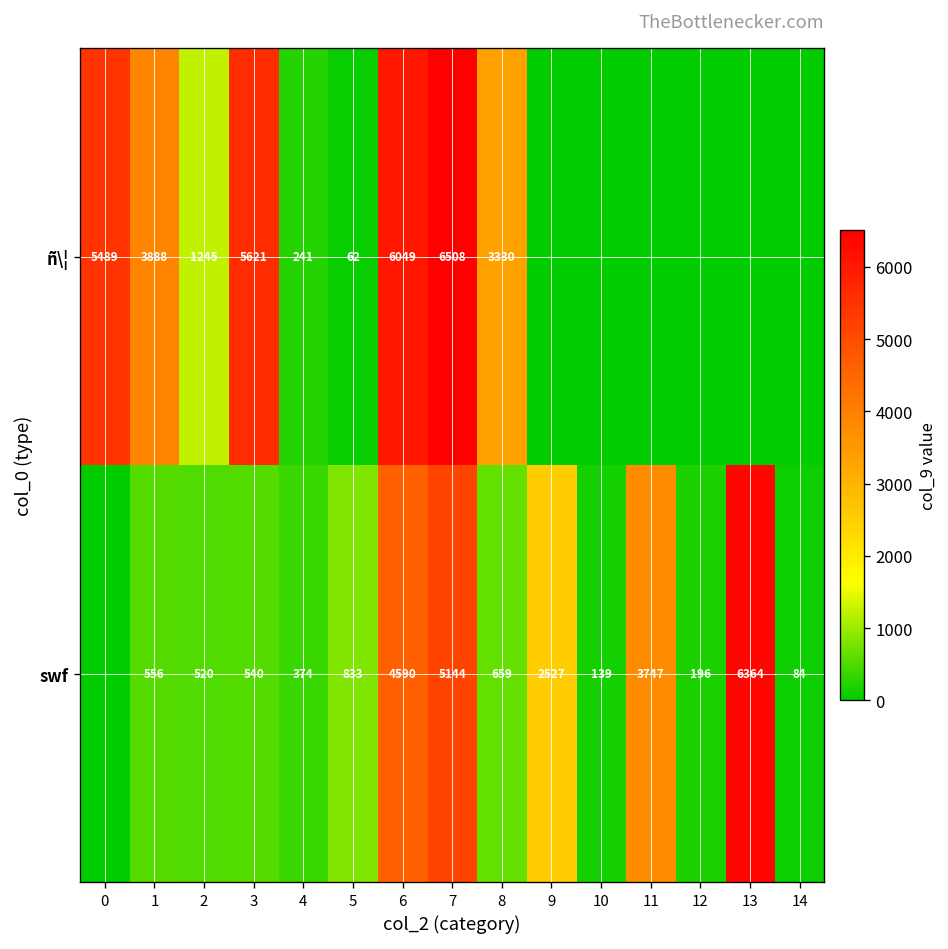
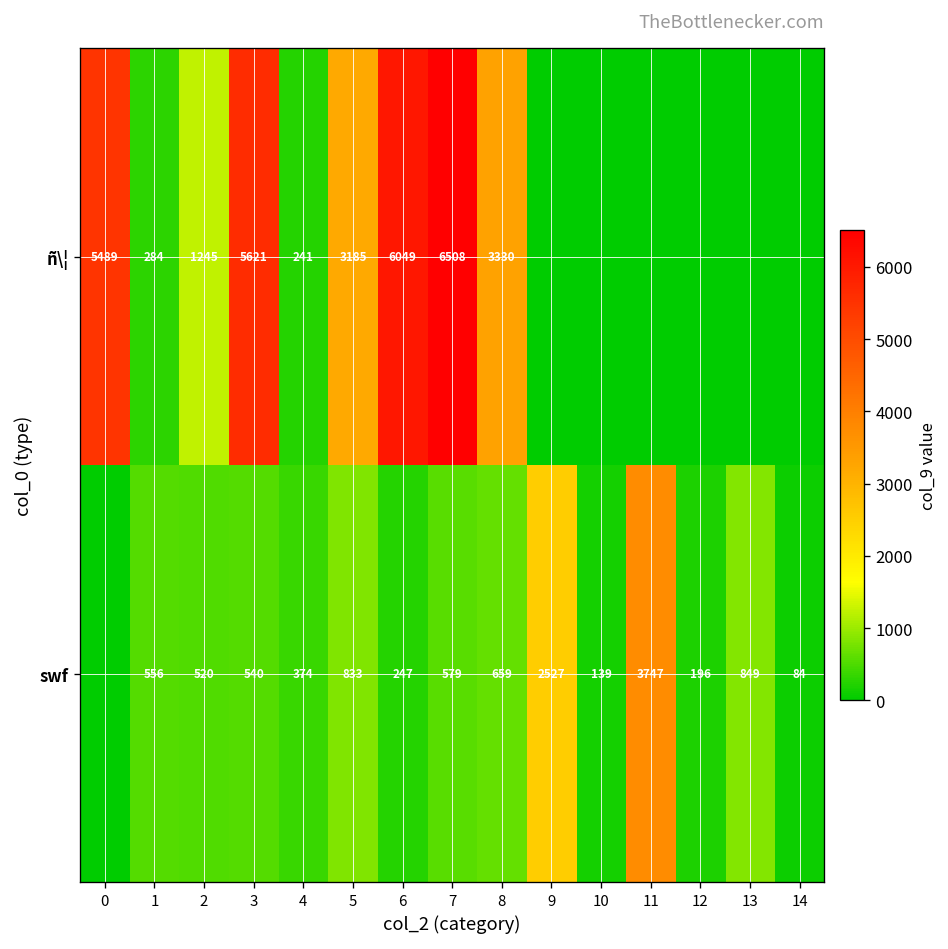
  {
    "ñ\\¦": {
      "0": 5489,
-     "1": 3888,
+     "1": 284,
      "2": 1245,
      "3": 5621,
      "4": 241,
-     "5": 62,
+     "5": 3185,
      "6": 6049,
      "7": 6508,
      "8": 3330
    },
    "swf": {
      "1": 556,
      "2": 520,
      "3": 540,
      "4": 374,
      "5": 833,
-     "6": 4590,
-     "7": 5144,
+     "6": 247,
+     "7": 579,
      "8": 659,
      "9": 2527,
      "10": 139,
      "11": 3747,
      "12": 196,
-     "13": 6364,
+     "13": 849,
      "14": 84
    }
  }
